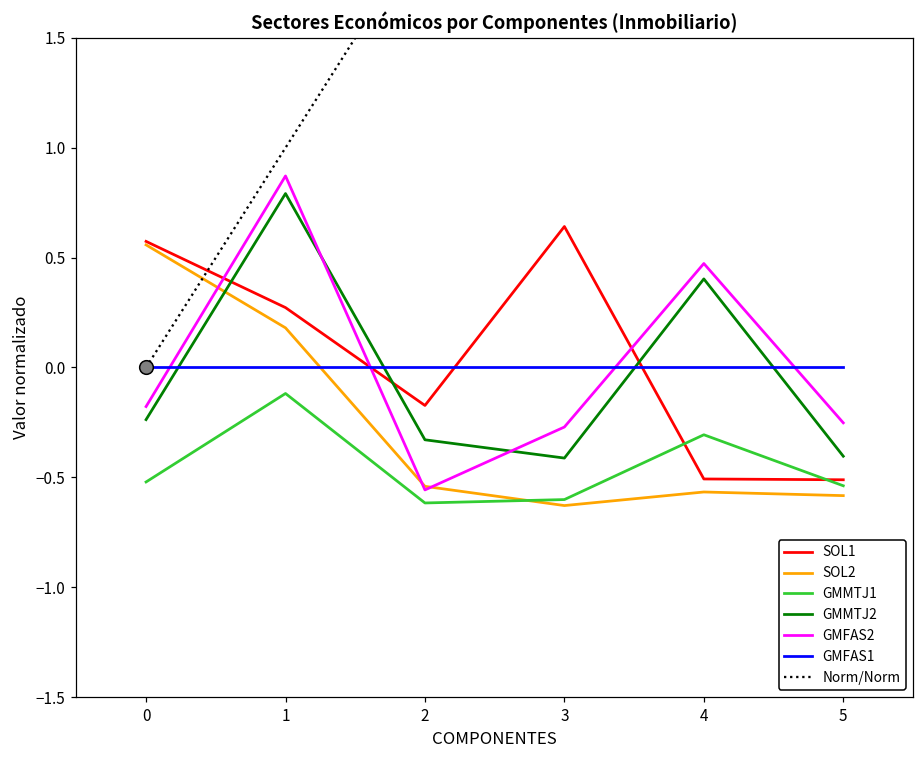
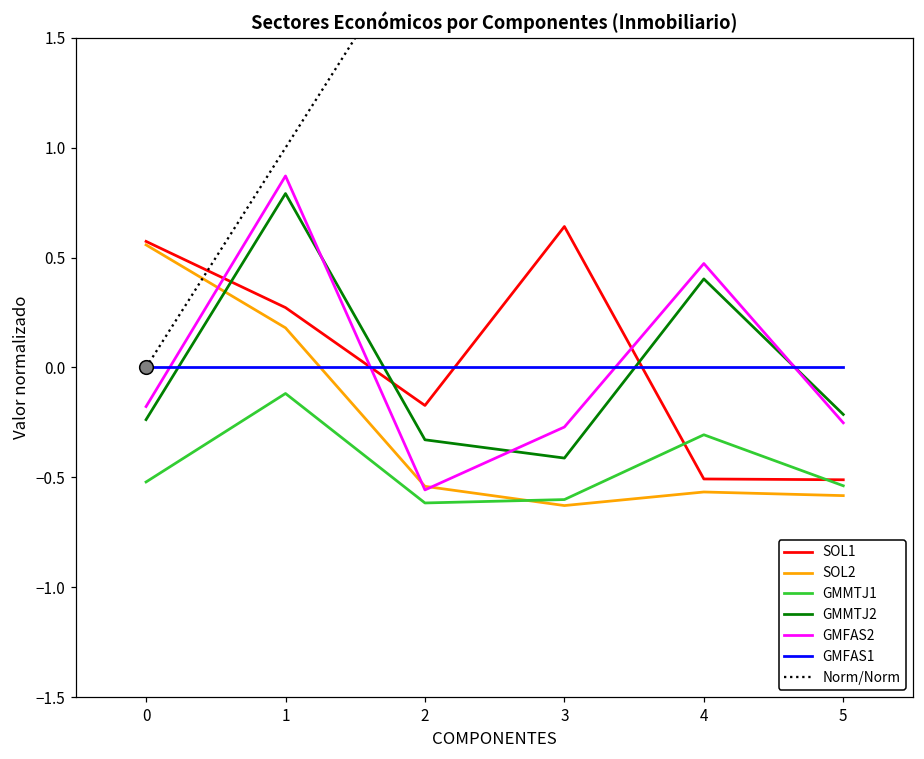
  {
    "SOL1": {
      "0": 0.57,
      "1": 0.27,
      "2": -0.17,
      "3": 0.64,
      "4": -0.51,
      "5": -0.51
    },
    "SOL2": {
      "0": 0.56,
      "1": 0.18,
      "2": -0.54,
      "3": -0.63,
      "4": -0.57,
      "5": -0.58
    },
    "GMMTJ1": {
      "0": -0.52,
      "1": -0.12,
      "2": -0.62,
      "3": -0.60,
      "4": -0.31,
      "5": -0.54
    },
    "GMMTJ2": {
      "0": -0.24,
      "1": 0.79,
      "2": -0.33,
      "3": -0.41,
      "4": 0.40,
-     "5": -0.40
+     "5": -0.21
    },
    "GMFAS2": {
      "0": -0.18,
      "1": 0.87,
      "2": -0.56,
      "3": -0.27,
      "4": 0.47,
      "5": -0.25
    },
    "GMFAS1": {
      "1": 0.00,
      "2": 0.00,
      "3": 0.00,
      "4": 0.00,
      "5": 0.00
    },
    "Norm/Norm": {
      "1": 1.00
    }
  }
